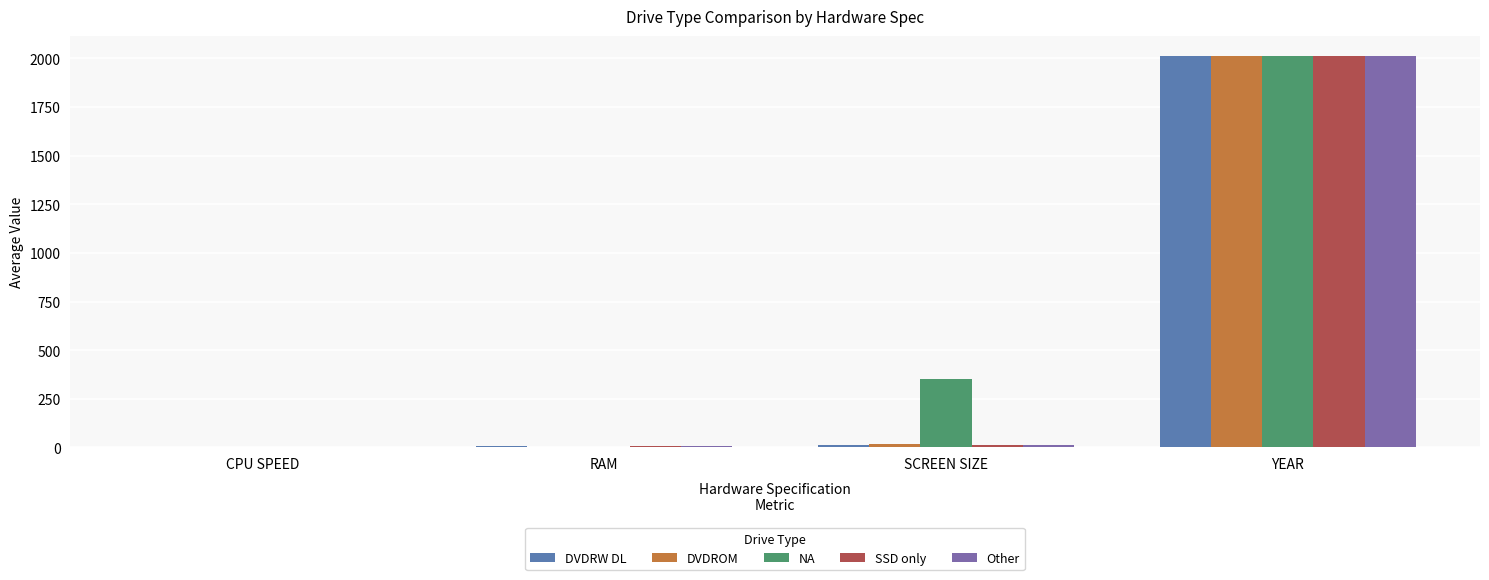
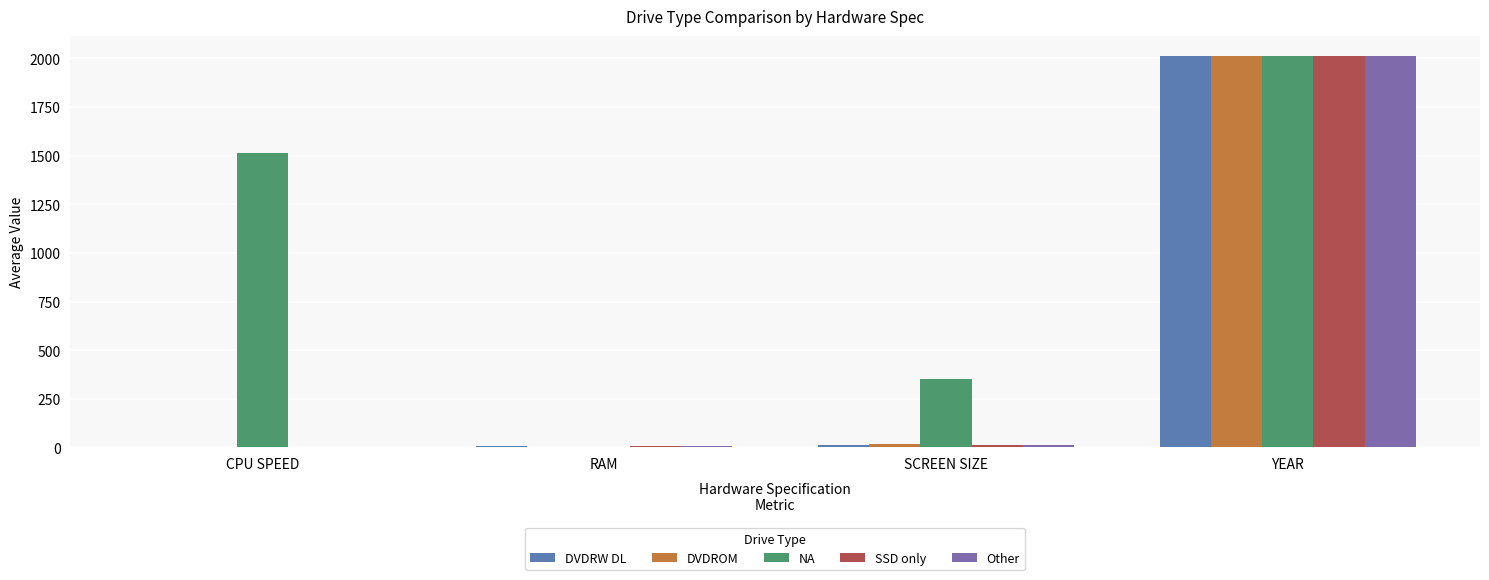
  {
    "NA": {
-     "CPU SPEED": 0,
+     "CPU SPEED": 1510,
      "SCREEN SIZE": 350,
      "YEAR": 2010
    }
  }
